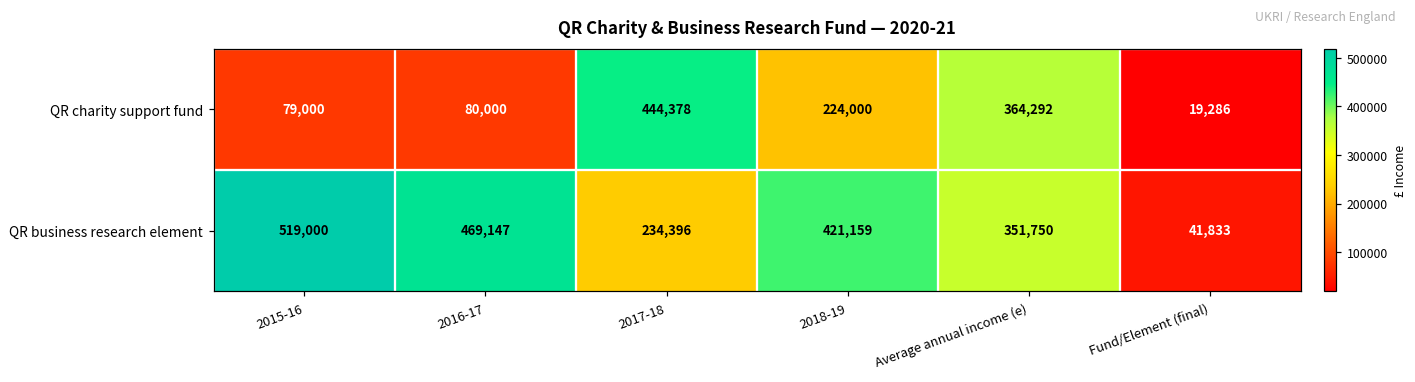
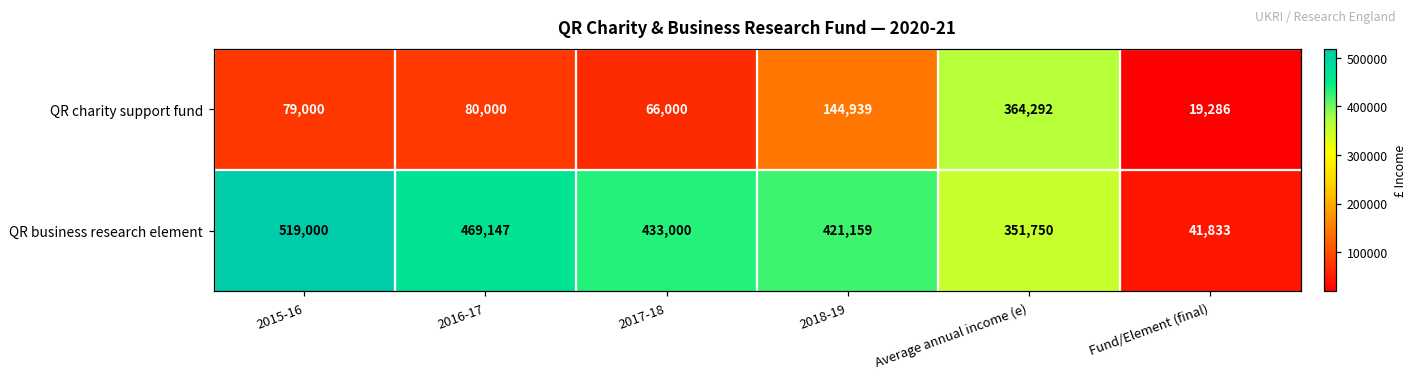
  {
    "QR charity support fund": {
      "2015-16": "79,000",
      "2016-17": "80,000",
-     "2017-18": "444,378",
-     "2018-19": "224,000",
+     "2017-18": "66,000",
+     "2018-19": "144,939",
      "Average annual income (e)": "364,292",
      "Fund/Element (final)": "19,286"
    },
    "QR business research element": {
      "2015-16": "519,000",
      "2016-17": "469,147",
-     "2017-18": "234,396",
+     "2017-18": "433,000",
      "2018-19": "421,159",
      "Average annual income (e)": "351,750",
      "Fund/Element (final)": "41,833"
    }
  }
